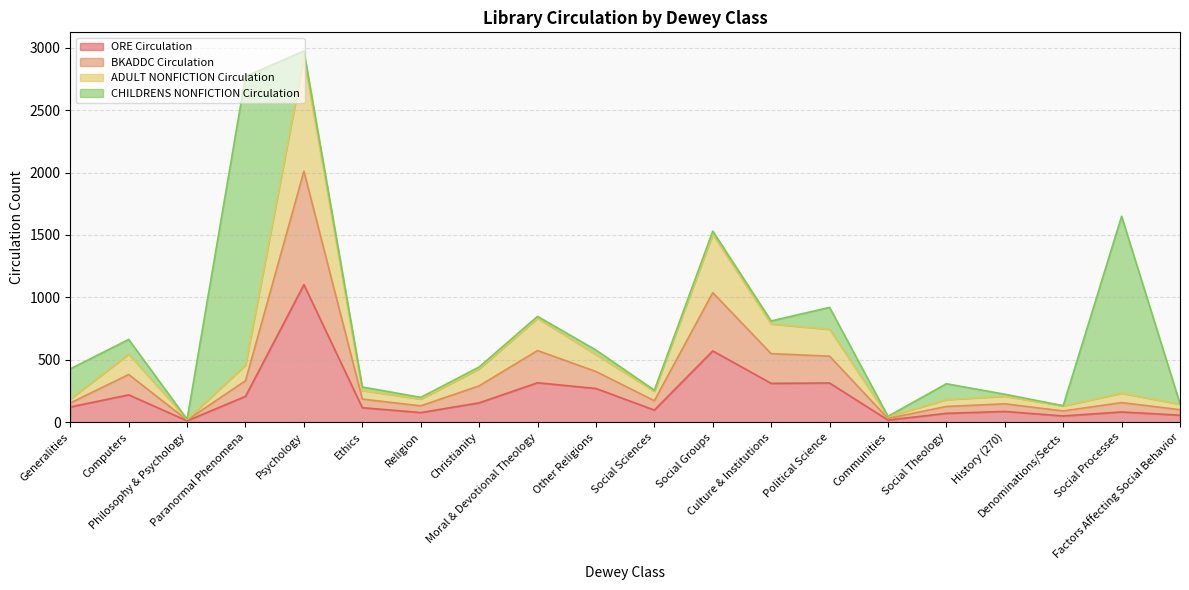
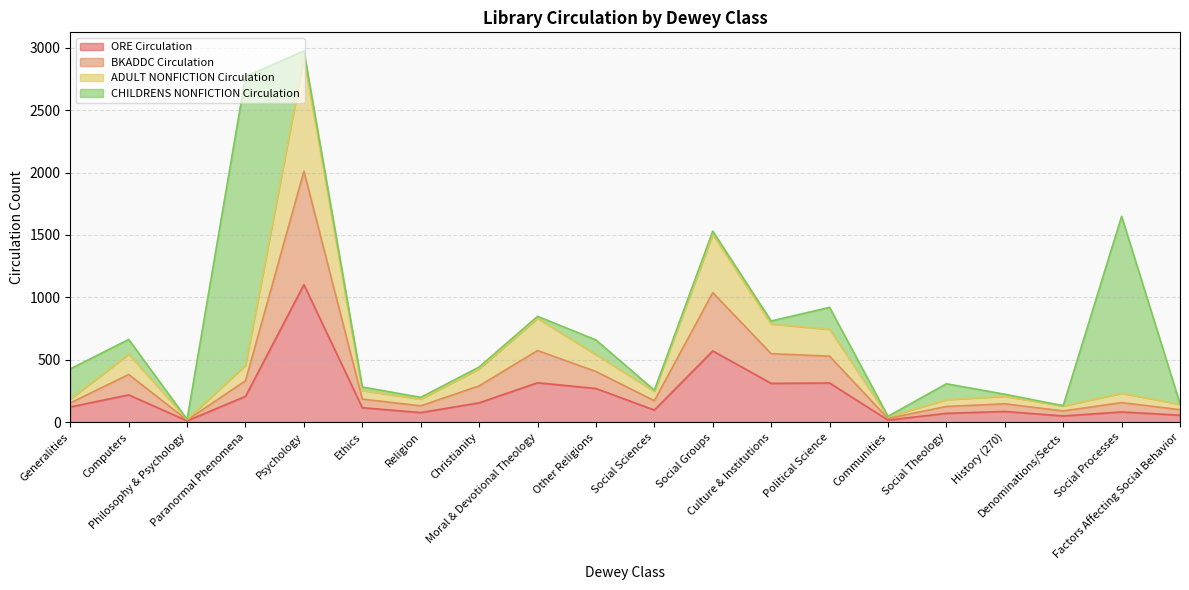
  {
    "CHILDRENS NONFICTION Circulation": {
      "Generalities": 240,
      "Computers": 120,
      "Ethics": 30,
-     "Other Religions": 40,
+     "Other Religions": 120,
      "Social Groups": 30,
      "Culture & Institutions": 20,
      "Political Science": 180,
      "Social Theology": 130,
      "Social Processes": 1420
    }
  }
